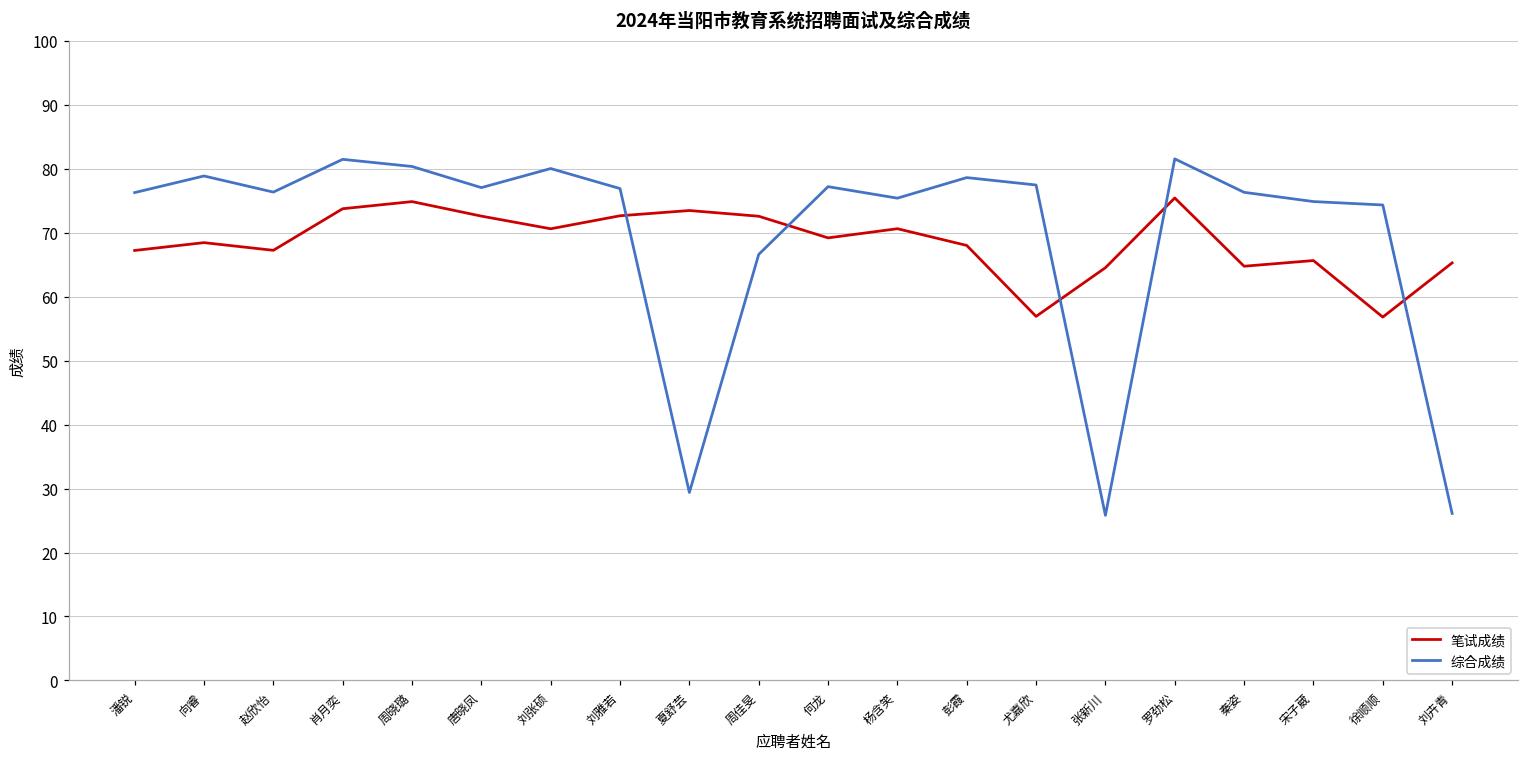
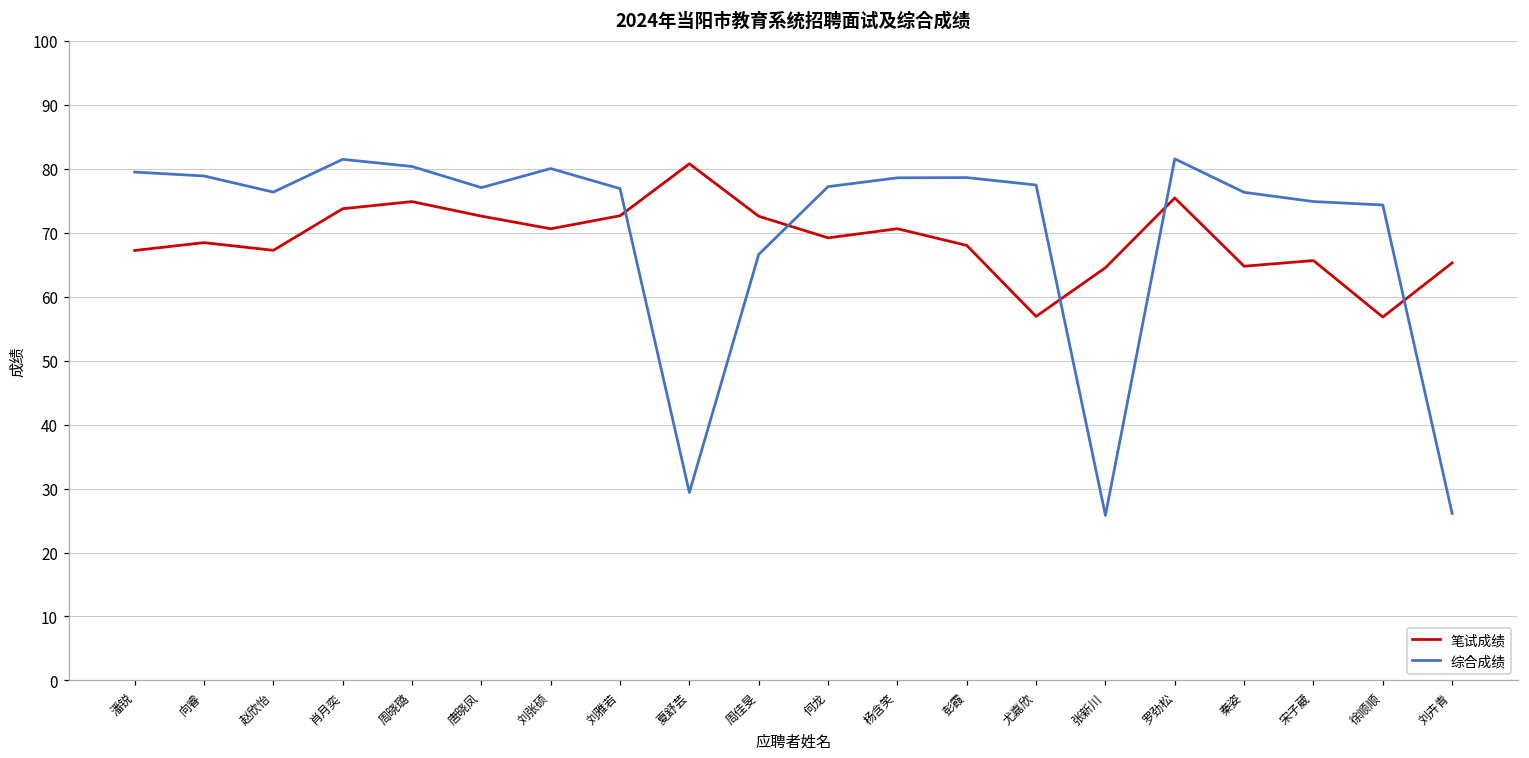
  {
    "笔试成绩": {
      "潘锐": 67,
      "向睿": 68,
      "赵欣怡": 67,
      "肖月奕": 74,
      "周晓璐": 75,
      "唐晓凤": 73,
      "刘张硕": 71,
      "刘雅若": 73,
-     "夏舒芸": 73,
+     "夏舒芸": 81,
      "周佳旻": 73,
      "何龙": 69,
      "杨含笑": 71,
      "彭霞": 68,
      "尤嘉欣": 57,
      "张新川": 65,
      "罗劲松": 75,
      "秦姿": 65,
      "宋子葳": 66,
      "徐顺顺": 57,
      "刘卉青": 65
    },
    "综合成绩": {
-     "潘锐": 76,
+     "潘锐": 79,
      "向睿": 79,
      "赵欣怡": 76,
      "肖月奕": 81,
      "周晓璐": 80,
      "唐晓凤": 77,
      "刘张硕": 80,
      "刘雅若": 77,
      "夏舒芸": 29,
      "周佳旻": 67,
      "何龙": 77,
-     "杨含笑": 75,
+     "杨含笑": 79,
      "彭霞": 79,
      "尤嘉欣": 77,
      "张新川": 26,
      "罗劲松": 82,
      "秦姿": 76,
      "宋子葳": 75,
      "徐顺顺": 74,
      "刘卉青": 26
    }
  }
